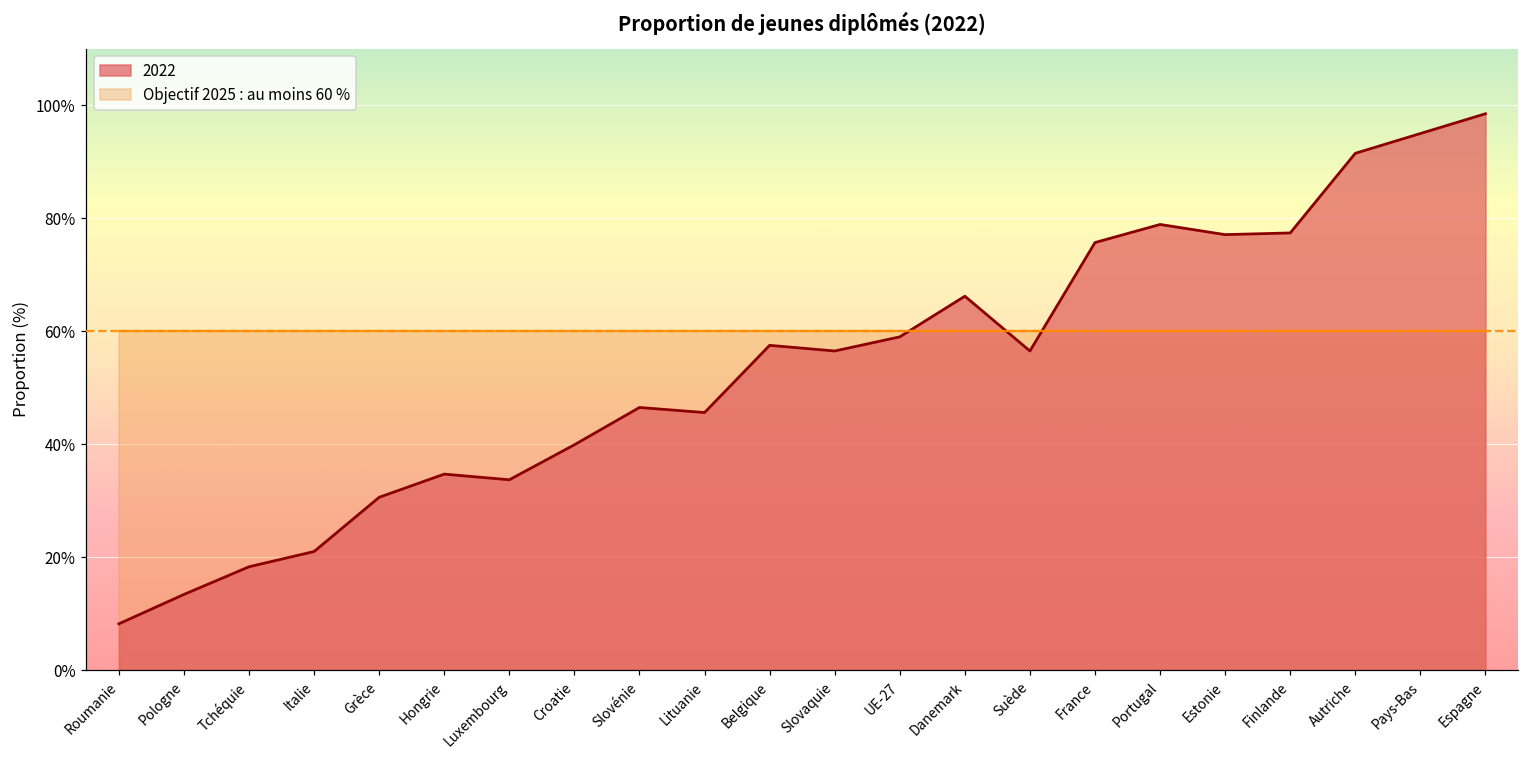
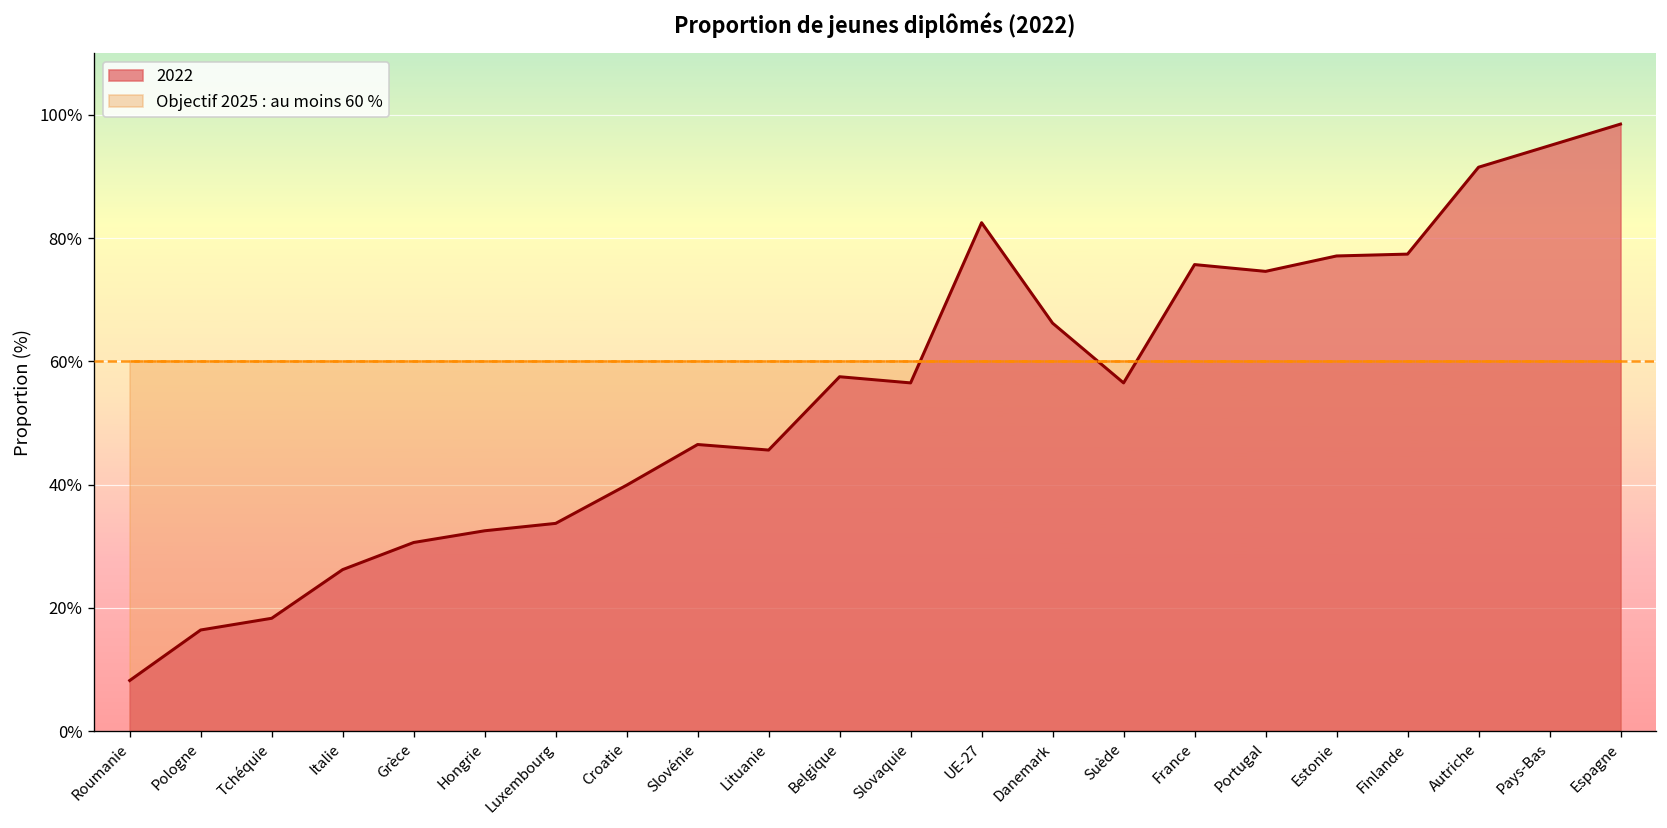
  {
    "2022": {
      "Roumanie": "8%",
-     "Pologne": "13%",
+     "Pologne": "16%",
      "Tchéquie": "18%",
-     "Italie": "21%",
+     "Italie": "26%",
      "Grèce": "31%",
-     "Hongrie": "35%",
+     "Hongrie": "33%",
      "Luxembourg": "34%",
      "Croatie": "40%",
      "Slovénie": "47%",
      "Lituanie": "46%",
      "Belgique": "58%",
      "Slovaquie": "57%",
-     "UE-27": "59%",
+     "UE-27": "83%",
      "Danemark": "66%",
      "Suède": "57%",
      "France": "76%",
-     "Portugal": "79%",
+     "Portugal": "75%",
      "Estonie": "77%",
      "Finlande": "77%",
      "Autriche": "92%",
      "Pays-Bas": "95%",
      "Espagne": "99%"
    },
    "Objectif 2025 : au moins 60 %": {
      "Roumanie": "60%",
      "Pologne": "60%",
      "Tchéquie": "60%",
      "Italie": "60%",
      "Grèce": "60%",
      "Hongrie": "60%",
      "Luxembourg": "60%",
      "Croatie": "60%",
      "Slovénie": "60%",
      "Lituanie": "60%",
      "Belgique": "60%",
      "Slovaquie": "60%",
      "UE-27": "60%",
      "Danemark": "60%",
      "Suède": "60%",
      "France": "60%",
      "Portugal": "60%",
      "Estonie": "60%",
      "Finlande": "60%",
      "Autriche": "60%",
      "Pays-Bas": "60%",
      "Espagne": "60%"
    }
  }
